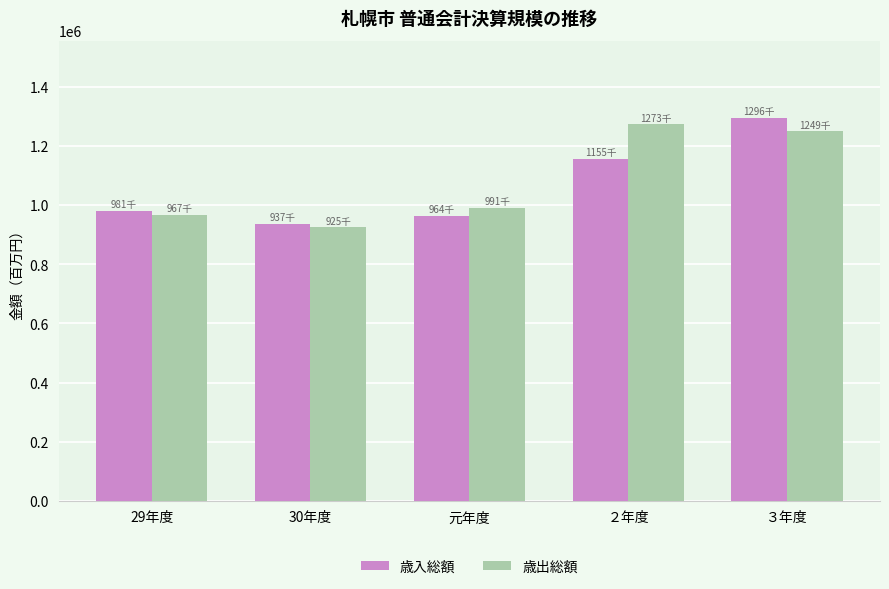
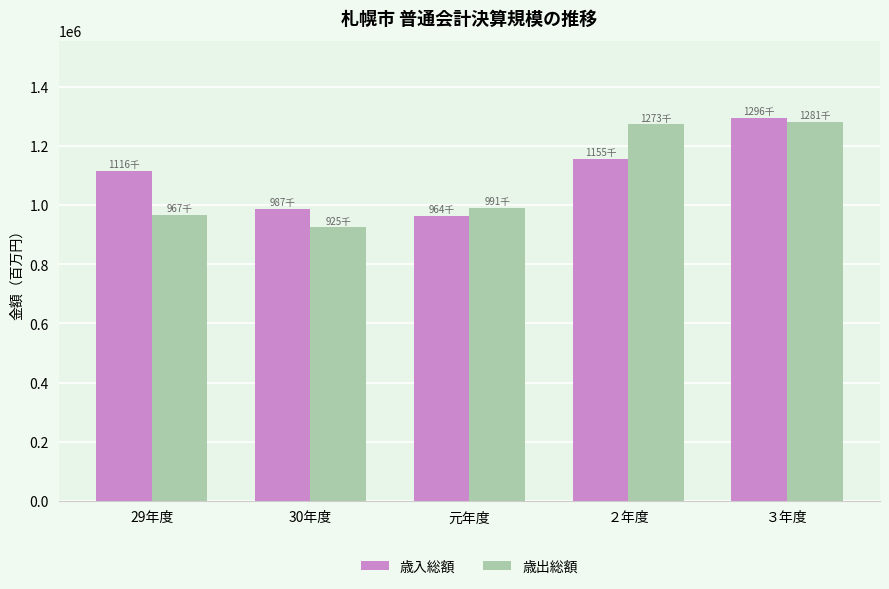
  {
    "歳入総額": {
-     "29年度": "981千",
-     "30年度": "937千"
+     "29年度": "1116千",
+     "30年度": "987千"
    },
    "歳出総額": {
-     "３年度": "1249千"
+     "３年度": "1281千"
    }
  }
